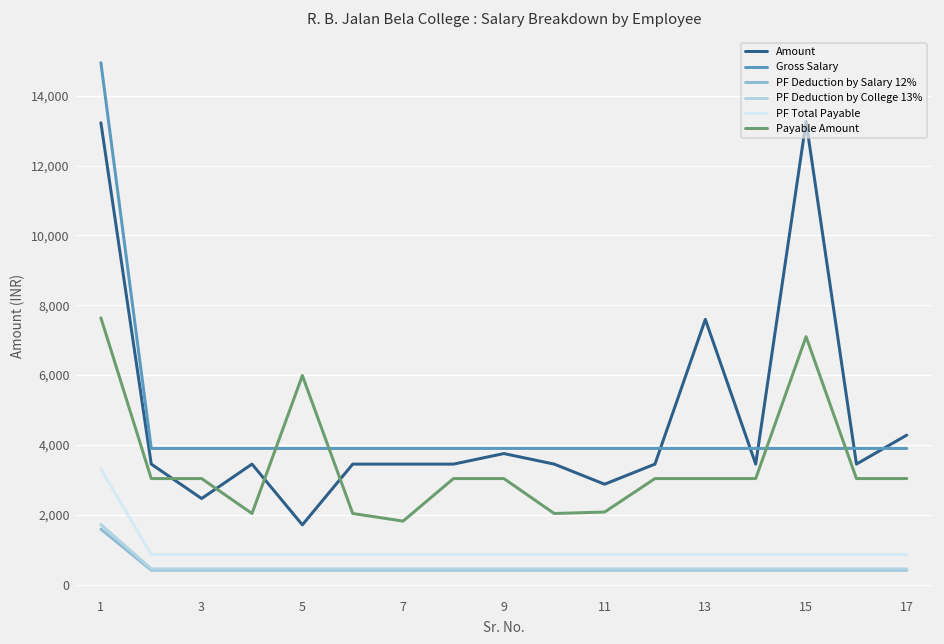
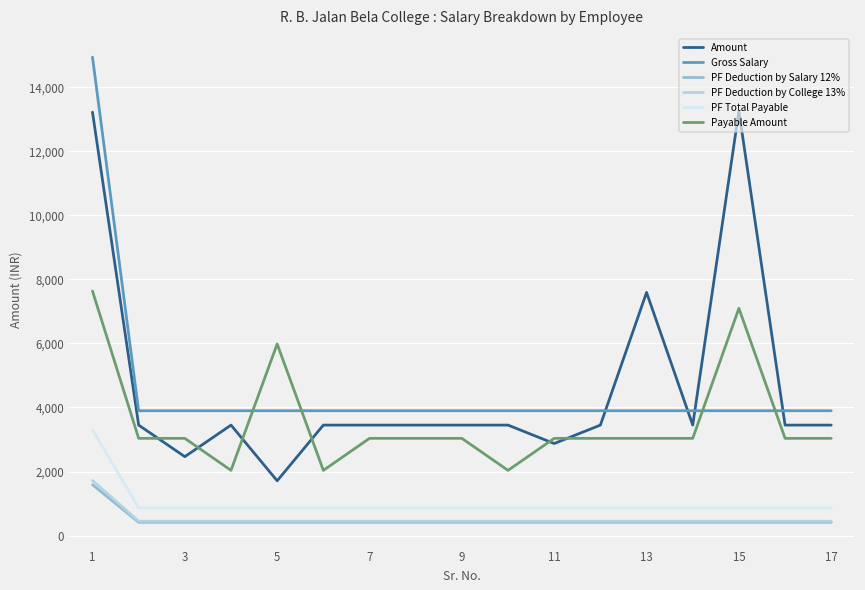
  {
    "Amount": {
      "1": "13,200",
      "3": "2,500",
      "5": "1,700",
      "7": "3,500",
-     "9": "3,800",
+     "9": "3,500",
      "11": "2,900",
      "13": "7,600",
-     "17": "4,300"
+     "17": "3,500"
    },
    "Gross Salary": {
      "1": "14,900",
      "3": "3,900",
      "5": "3,900",
      "7": "3,900",
      "9": "3,900",
      "11": "3,900",
      "13": "3,900",
      "15": "3,900",
      "17": "3,900"
    },
    "Payable Amount": {
      "1": "7,600",
      "3": "3,000",
      "5": "6,000",
-     "7": "1,800",
+     "7": "3,000",
      "9": "3,000",
-     "11": "2,100",
+     "11": "3,000",
      "13": "3,000",
      "15": "7,100",
      "17": "3,000"
    }
  }
